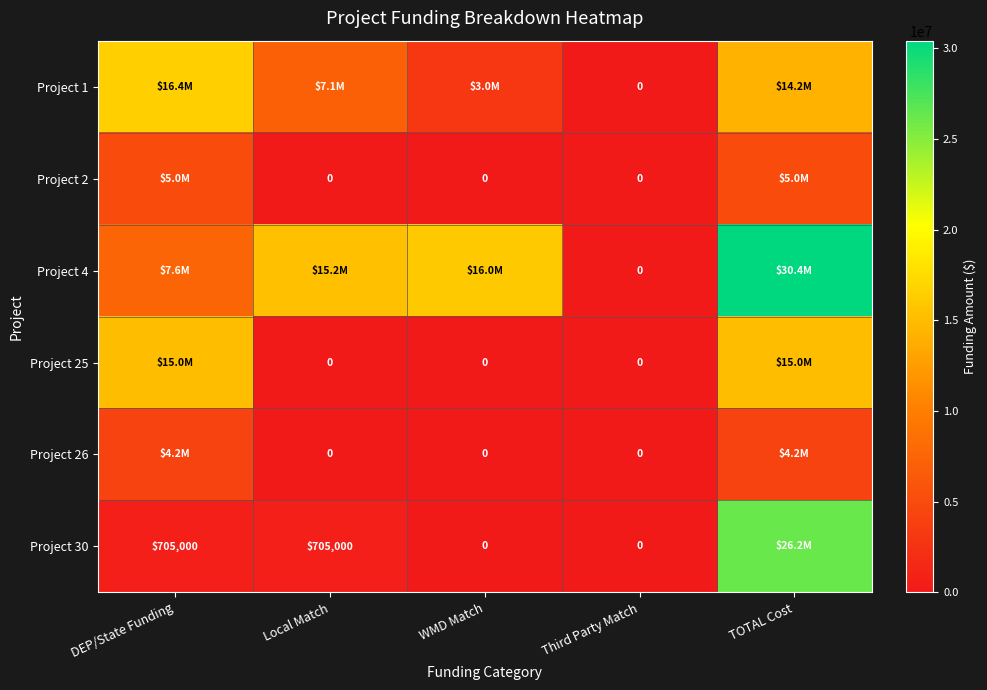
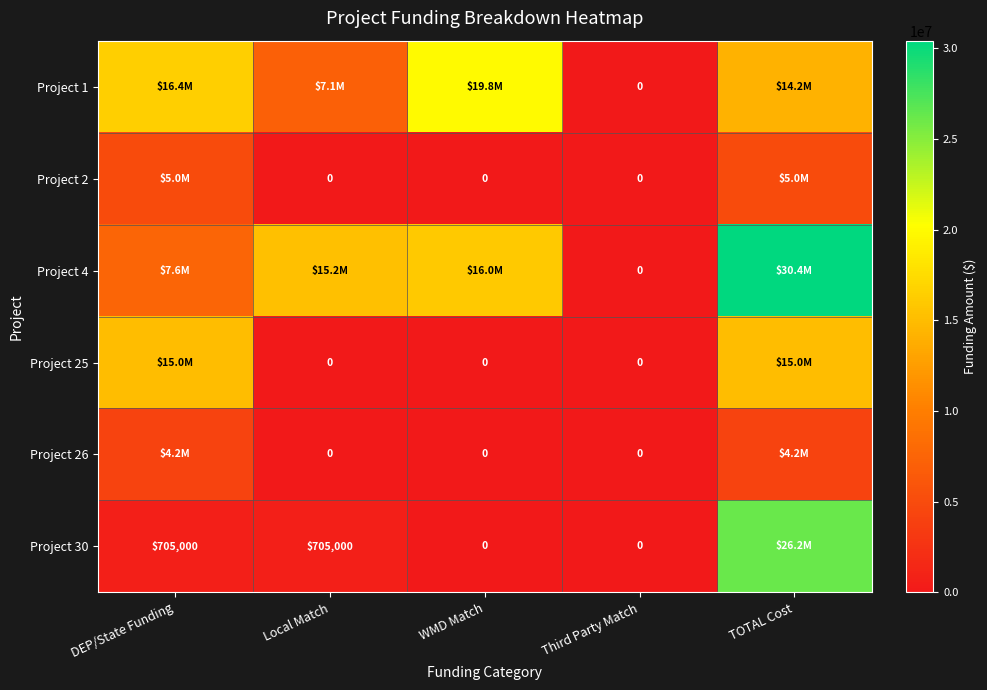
  {
    "Project 1": {
      "DEP/State Funding": "$16.4M",
      "Local Match": "$7.1M",
-     "WMD Match": "$3.0M",
+     "WMD Match": "$19.8M",
      "Third Party Match": "0",
      "TOTAL Cost": "$14.2M"
    },
    "Project 2": {
      "DEP/State Funding": "$5.0M",
      "Local Match": "0",
      "WMD Match": "0",
      "Third Party Match": "0",
      "TOTAL Cost": "$5.0M"
    },
    "Project 4": {
      "DEP/State Funding": "$7.6M",
      "Local Match": "$15.2M",
      "WMD Match": "$16.0M",
      "Third Party Match": "0",
      "TOTAL Cost": "$30.4M"
    },
    "Project 25": {
      "DEP/State Funding": "$15.0M",
      "Local Match": "0",
      "WMD Match": "0",
      "Third Party Match": "0",
      "TOTAL Cost": "$15.0M"
    },
    "Project 26": {
      "DEP/State Funding": "$4.2M",
      "Local Match": "0",
      "WMD Match": "0",
      "Third Party Match": "0",
      "TOTAL Cost": "$4.2M"
    },
    "Project 30": {
      "DEP/State Funding": "$705,000",
      "Local Match": "$705,000",
      "WMD Match": "0",
      "Third Party Match": "0",
      "TOTAL Cost": "$26.2M"
    }
  }
